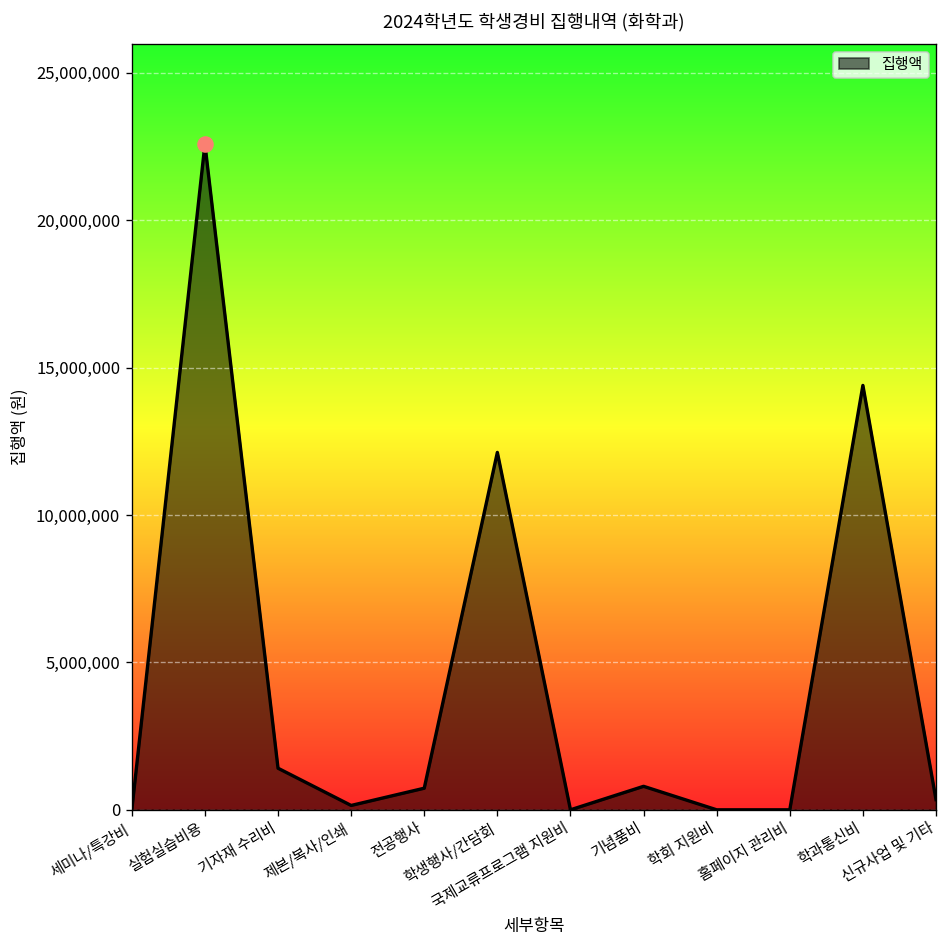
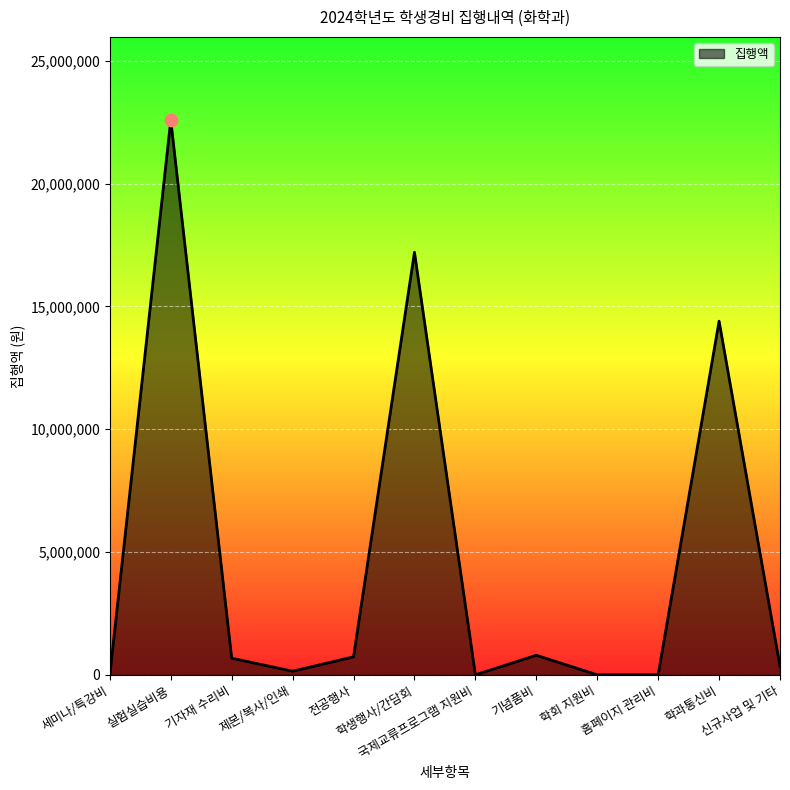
  {
    "집행액": {
      "세미나/특강비": "0",
-     "기자재 수리비": "1,400,000",
+     "기자재 수리비": "700,000",
      "제본/복사/인쇄": "100,000",
      "전공행사": "700,000",
-     "학생행사/간담회": "12,100,000",
+     "학생행사/간담회": "17,200,000",
      "국제교류프로그램 지원비": "0",
      "기념품비": "800,000",
      "학회 지원비": "0",
      "홈페이지 관리비": "0",
      "학과통신비": "14,400,000",
      "신규사업 및 기타": "300,000"
    }
  }
